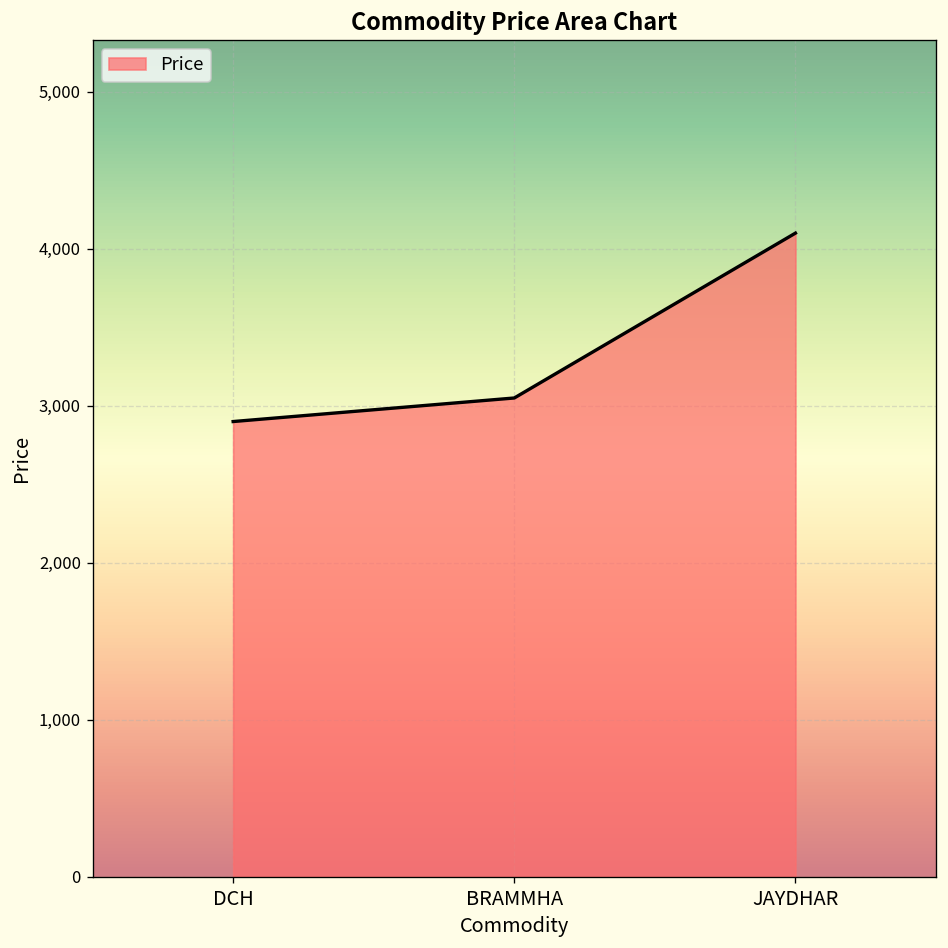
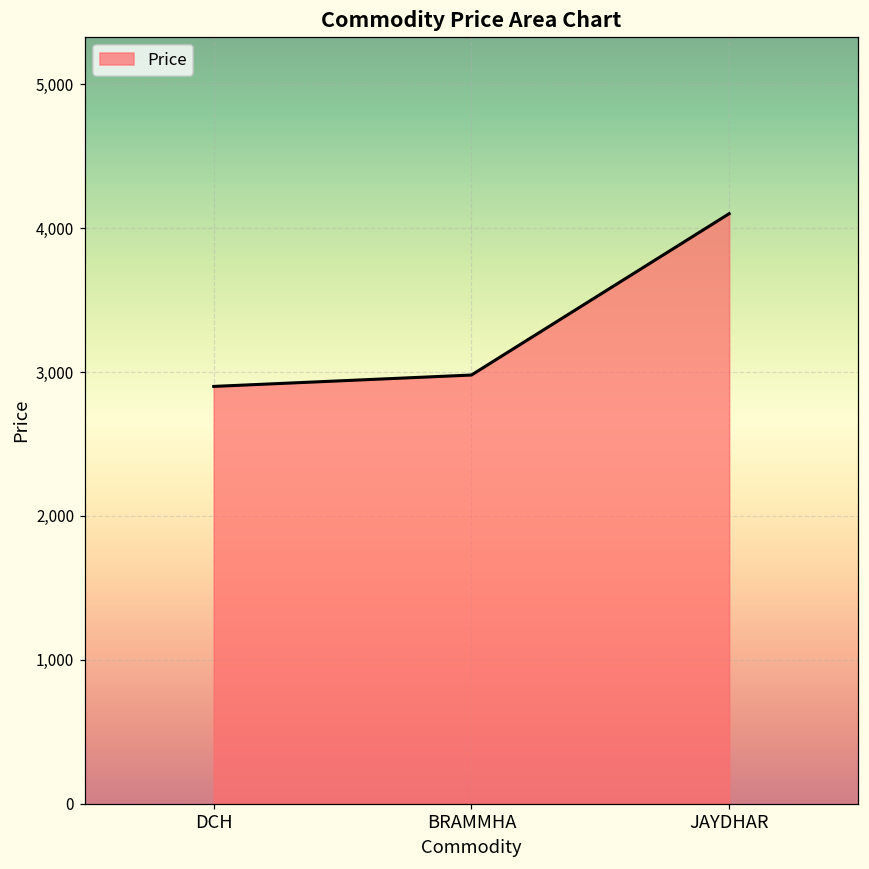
  {
    "DCH": "2,900",
-   "BRAMMHA": "3,050",
+   "BRAMMHA": "2,980",
    "JAYDHAR": "4,100"
  }
